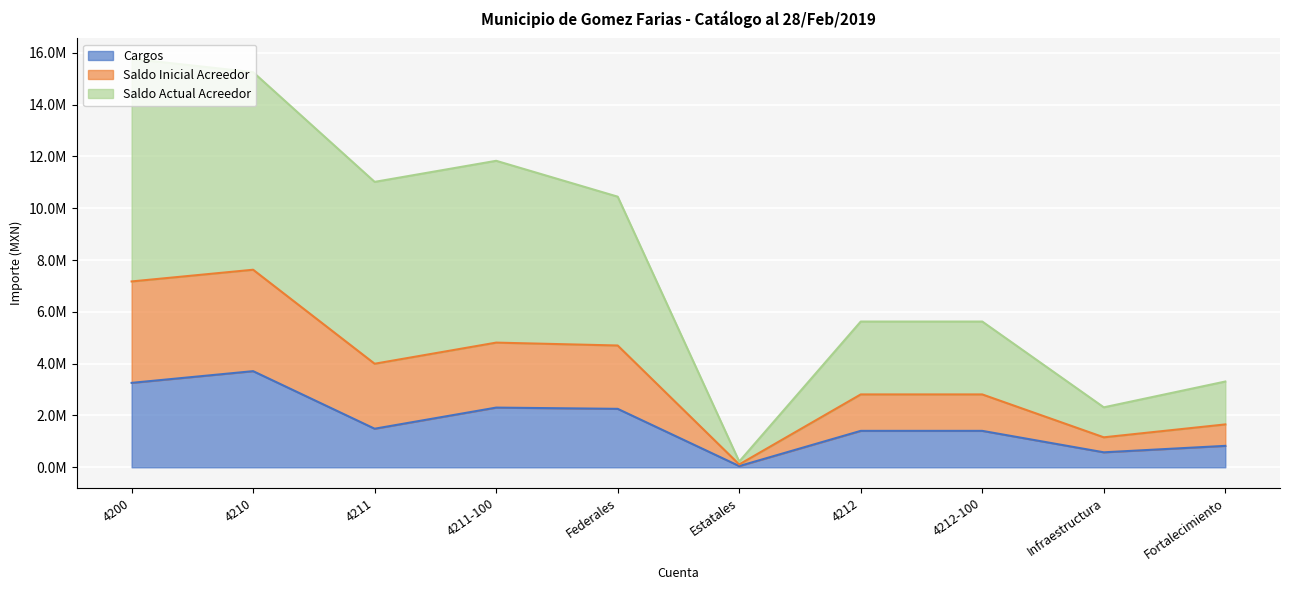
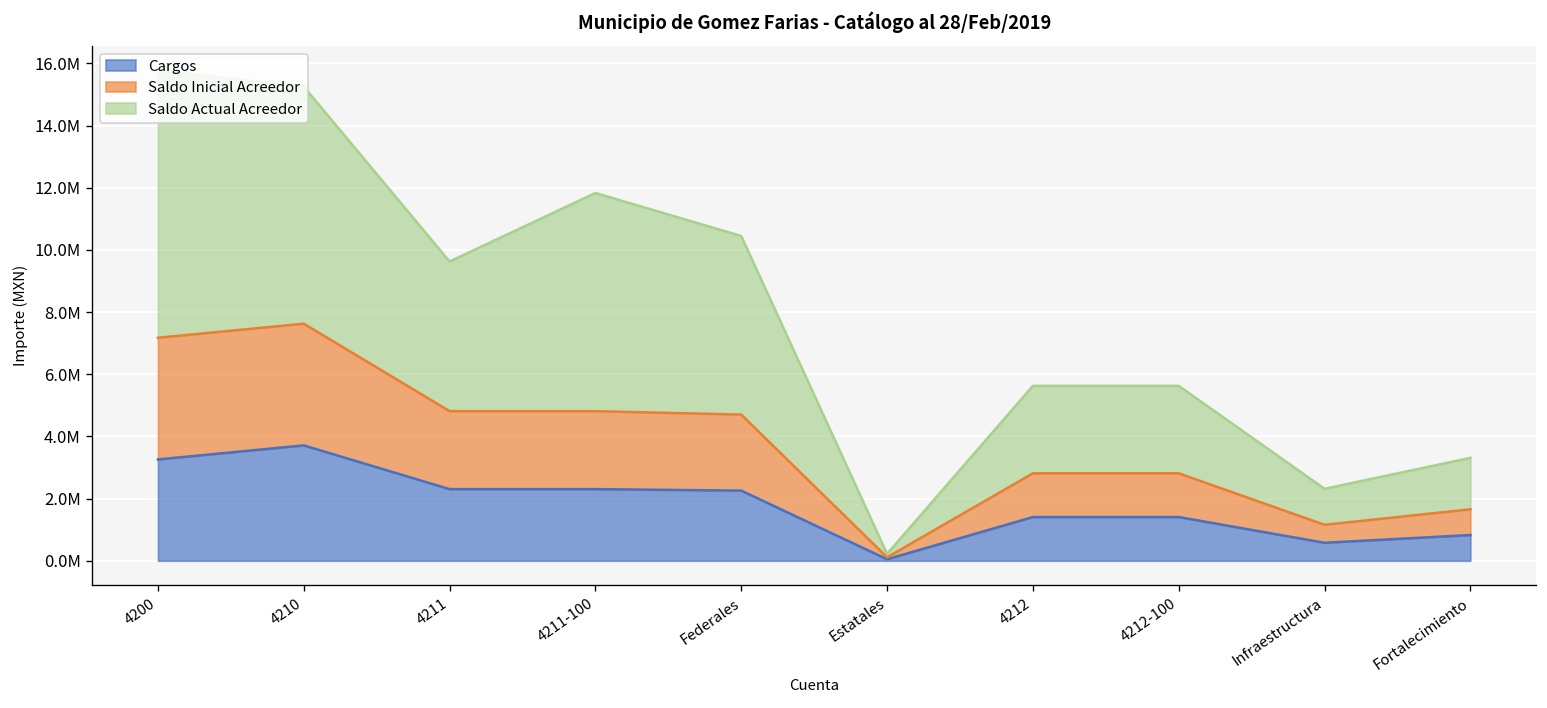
  {
    "Cargos": {
      "4200": 3300000,
      "4210": 3700000,
-     "4211": 1500000,
+     "4211": 2300000,
      "4211-100": 2300000,
      "Federales": 2300000,
      "4212": 1400000,
      "4212-100": 1400000,
      "Infraestructura": 600000,
      "Fortalecimiento": 800000
    },
    "Saldo Inicial Acreedor": {
      "4200": 3900000,
      "4210": 3900000,
      "4211": 2500000,
      "4211-100": 2500000,
      "Federales": 2400000,
      "4212": 1400000,
      "4212-100": 1400000,
      "Infraestructura": 600000,
      "Fortalecimiento": 800000
    },
    "Saldo Actual Acreedor": {
-     "4211": 7000000,
+     "4211": 4800000,
      "4211-100": 7000000,
      "Federales": 5700000,
      "Estatales": 100000,
      "4212": 2800000,
      "4212-100": 2800000,
      "Infraestructura": 1200000,
      "Fortalecimiento": 1700000
    }
  }
